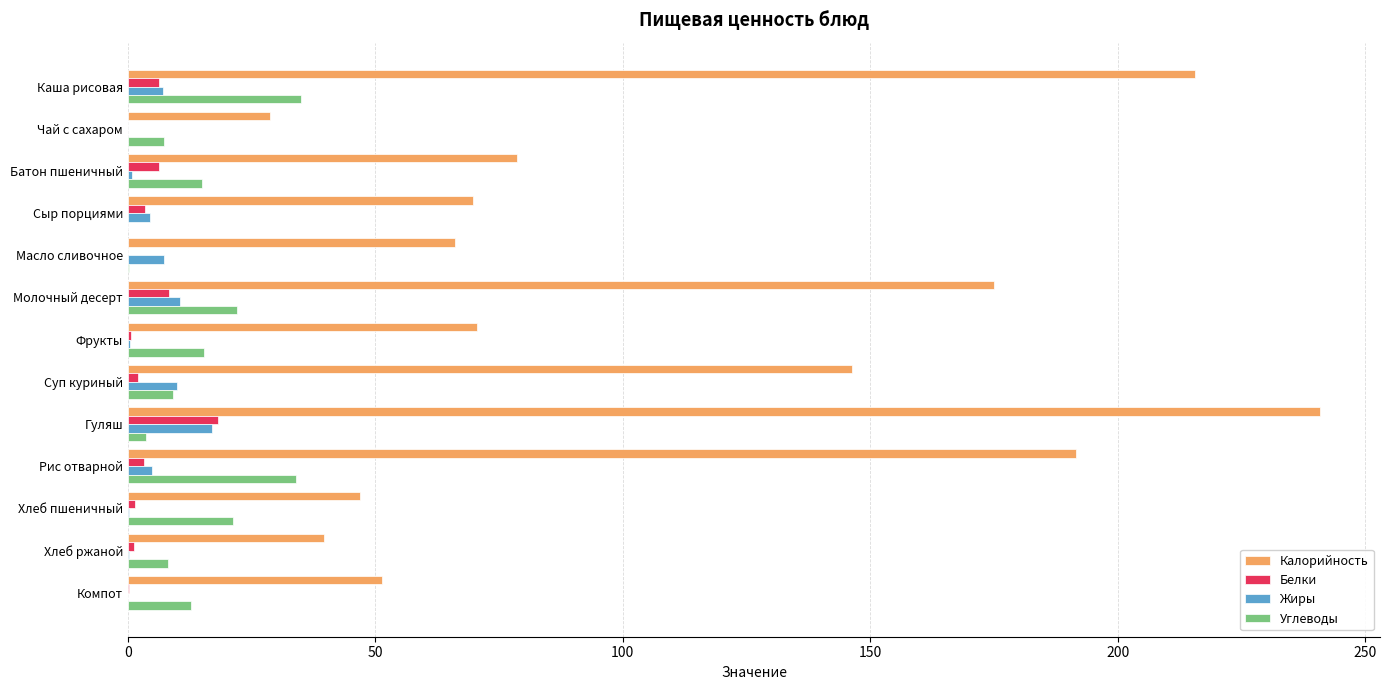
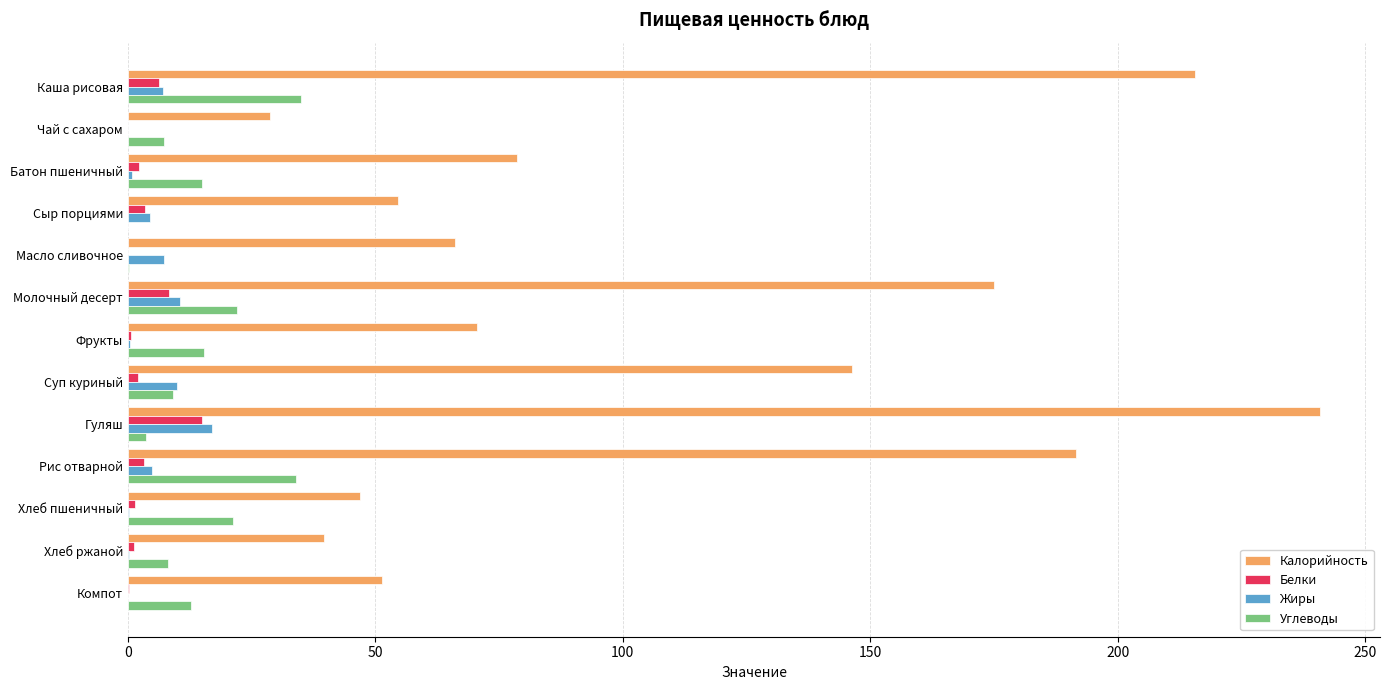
  {
    "Калорийность": {
      "Каша рисовая": 216,
      "Чай с сахаром": 29,
      "Батон пшеничный": 79,
-     "Сыр порциями": 70,
+     "Сыр порциями": 55,
      "Масло сливочное": 66,
      "Молочный десерт": 175,
      "Фрукты": 71,
      "Суп куриный": 146,
      "Гуляш": 241,
      "Рис отварной": 191,
      "Хлеб пшеничный": 47,
      "Хлеб ржаной": 40,
      "Компот": 51
    },
    "Белки": {
      "Каша рисовая": 6,
      "Чай с сахаром": 0,
-     "Батон пшеничный": 6,
+     "Батон пшеничный": 2,
      "Сыр порциями": 3,
      "Молочный десерт": 8,
      "Фрукты": 1,
      "Суп куриный": 2,
-     "Гуляш": 18,
+     "Гуляш": 15,
      "Рис отварной": 3,
      "Хлеб пшеничный": 2,
      "Хлеб ржаной": 1
    },
    "Жиры": {
      "Каша рисовая": 7,
      "Чай с сахаром": 0,
      "Батон пшеничный": 1,
      "Сыр порциями": 4,
      "Масло сливочное": 7,
      "Молочный десерт": 11,
      "Суп куриный": 10,
      "Гуляш": 17,
      "Рис отварной": 5,
      "Компот": 0
    },
    "Углеводы": {
      "Каша рисовая": 35,
      "Чай с сахаром": 7,
      "Батон пшеничный": 15,
      "Сыр порциями": 0,
      "Молочный десерт": 22,
      "Фрукты": 15,
      "Суп куриный": 9,
      "Гуляш": 4,
      "Рис отварной": 34,
      "Хлеб пшеничный": 21,
      "Хлеб ржаной": 8,
      "Компот": 13
    }
  }
